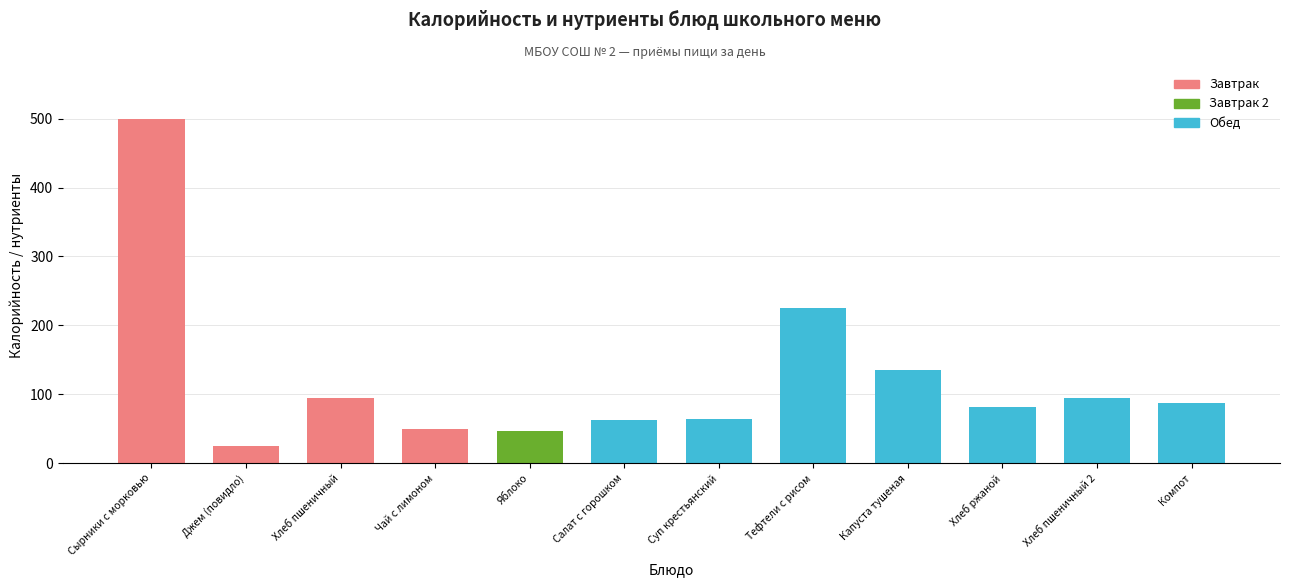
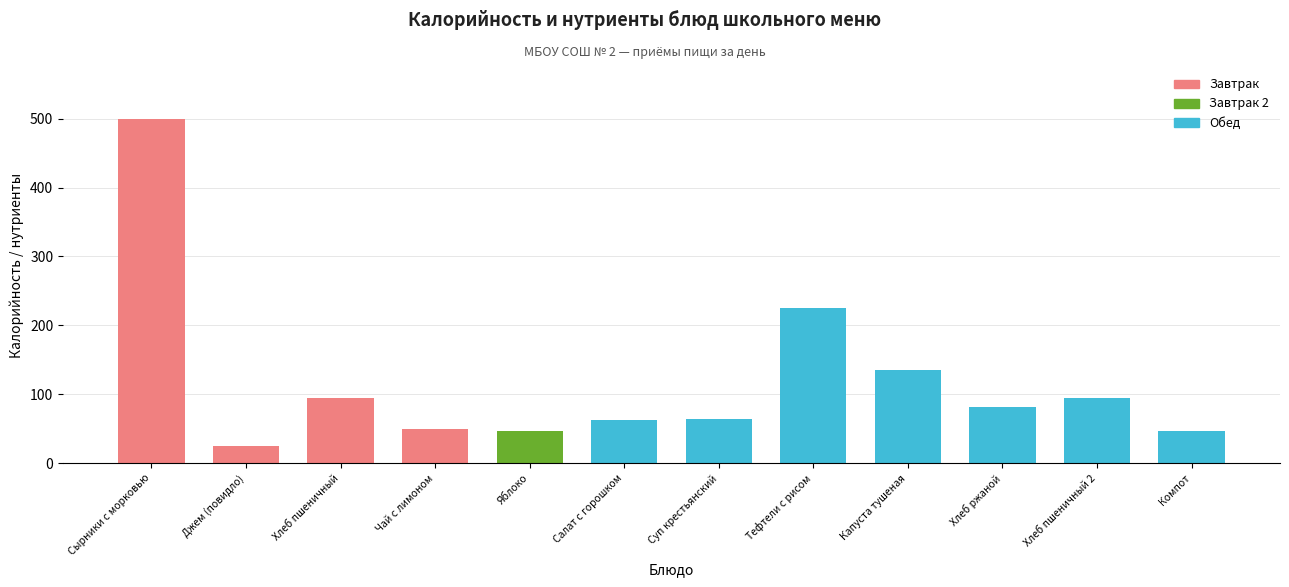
  {
    "Сырники с морковью": 500,
    "Джем (повидло)": 20,
    "Хлеб пшеничный": 90,
    "Чай с лимоном": 50,
    "Яблоко": 50,
    "Салат с горошком": 60,
    "Суп крестьянский": 60,
    "Тефтели с рисом": 230,
    "Капуста тушеная": 140,
    "Хлеб ржаной": 80,
    "Хлеб пшеничный 2": 90,
-   "Компот": 90
+   "Компот": 50
  }
